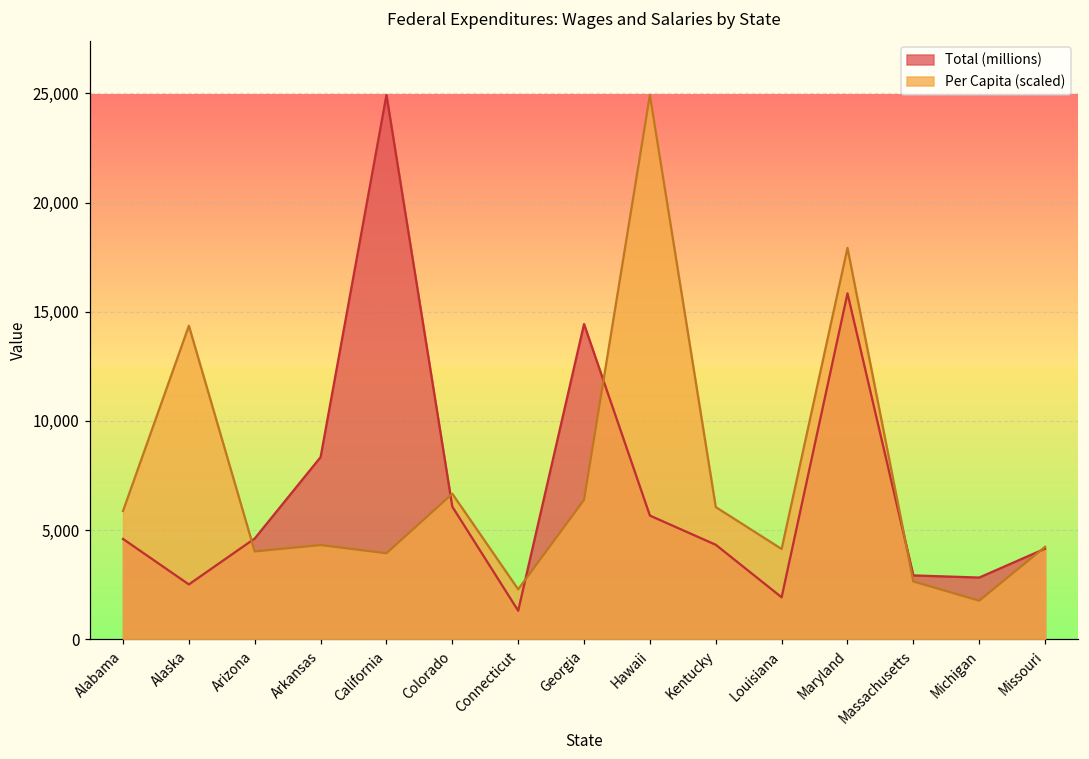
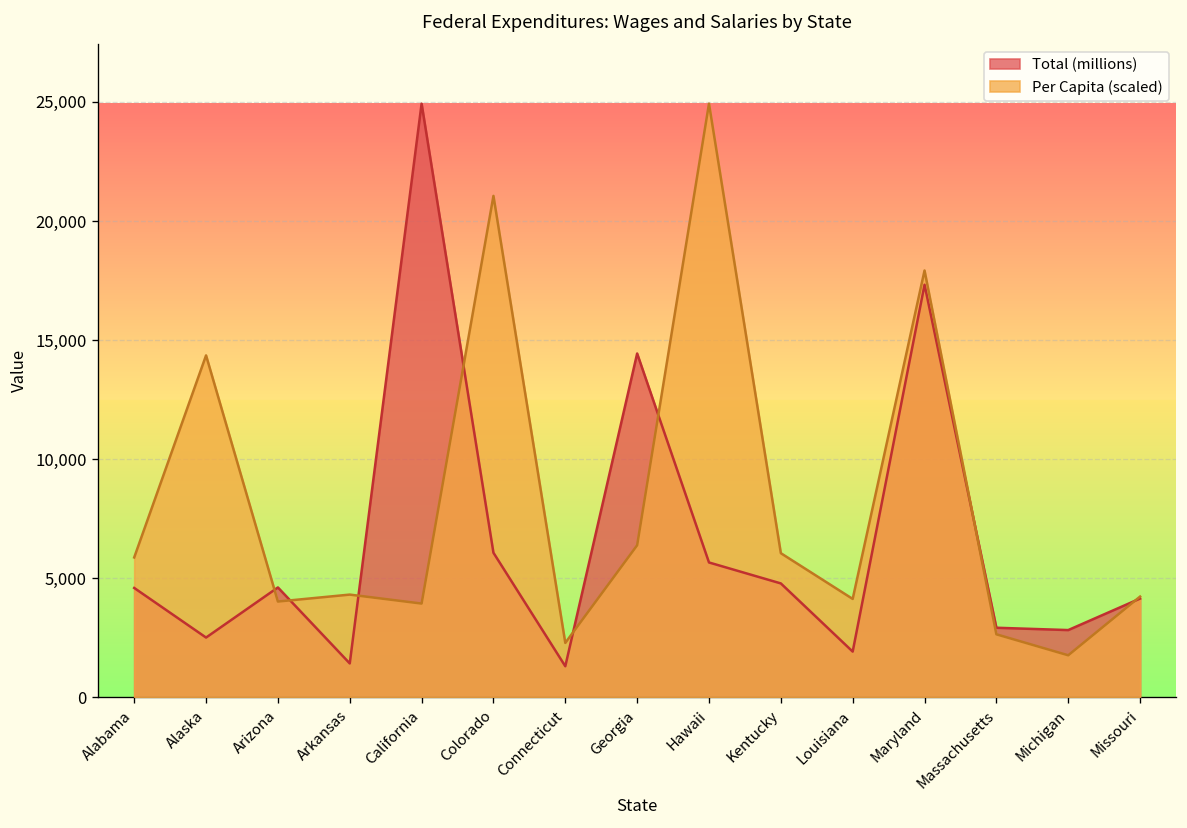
  {
    "Total (millions)": {
      "Alabama": "4,600",
      "Alaska": "2,500",
      "Arizona": "4,600",
-     "Arkansas": "8,300",
+     "Arkansas": "1,400",
      "California": "24,900",
      "Colorado": "6,100",
      "Connecticut": "1,300",
      "Georgia": "14,400",
      "Hawaii": "5,700",
-     "Kentucky": "4,300",
+     "Kentucky": "4,800",
      "Louisiana": "1,900",
-     "Maryland": "15,800",
+     "Maryland": "17,300",
      "Massachusetts": "2,900",
      "Michigan": "2,800"
    },
    "Per Capita (scaled)": {
      "Alabama": "5,900",
      "Alaska": "14,400",
      "Arizona": "4,000",
      "Arkansas": "4,300",
      "California": "3,900",
-     "Colorado": "6,700",
+     "Colorado": "21,100",
      "Connecticut": "2,300",
      "Georgia": "6,400",
      "Hawaii": "24,900",
      "Kentucky": "6,100",
      "Louisiana": "4,100",
      "Maryland": "17,900",
      "Massachusetts": "2,600",
      "Michigan": "1,800"
    }
  }
